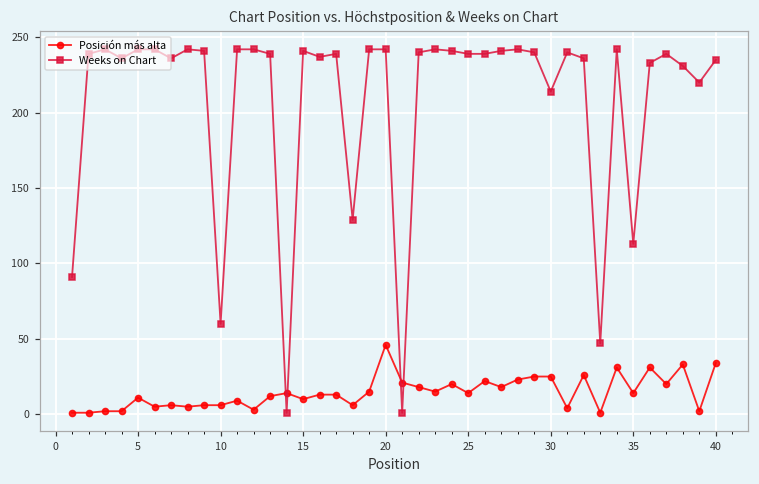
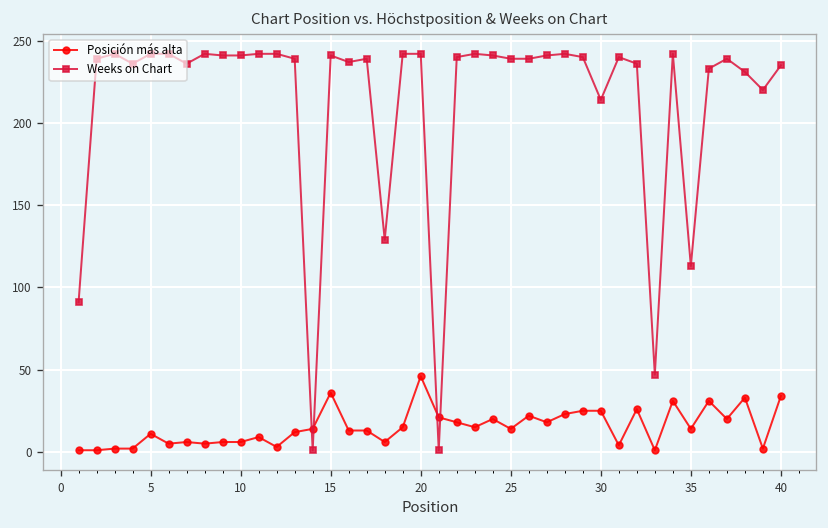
  {
    "Posición más alta": {
      "5": 11,
      "10": 6,
-     "15": 10,
+     "15": 36,
      "20": 46,
      "25": 14,
      "30": 25,
      "35": 14,
      "40": 34
    },
    "Weeks on Chart": {
-     "10": 60,
+     "10": 241,
      "15": 241,
      "20": 242,
      "25": 239,
      "30": 214,
      "35": 113,
      "40": 235
    }
  }
